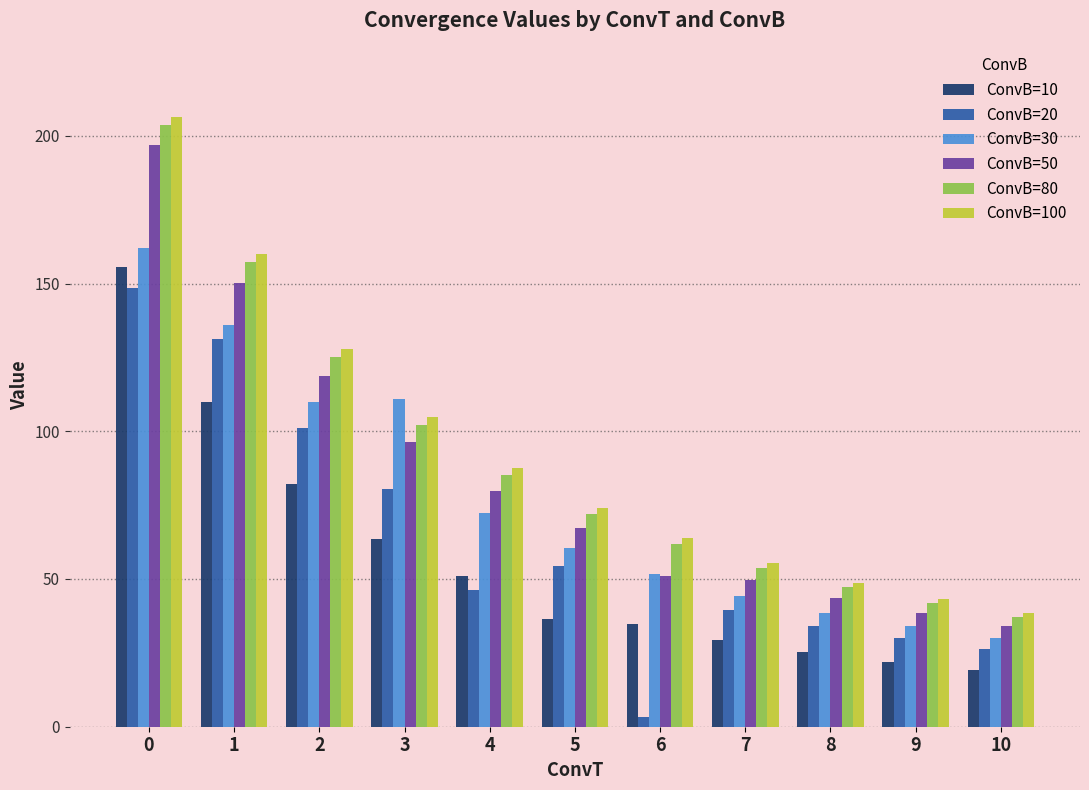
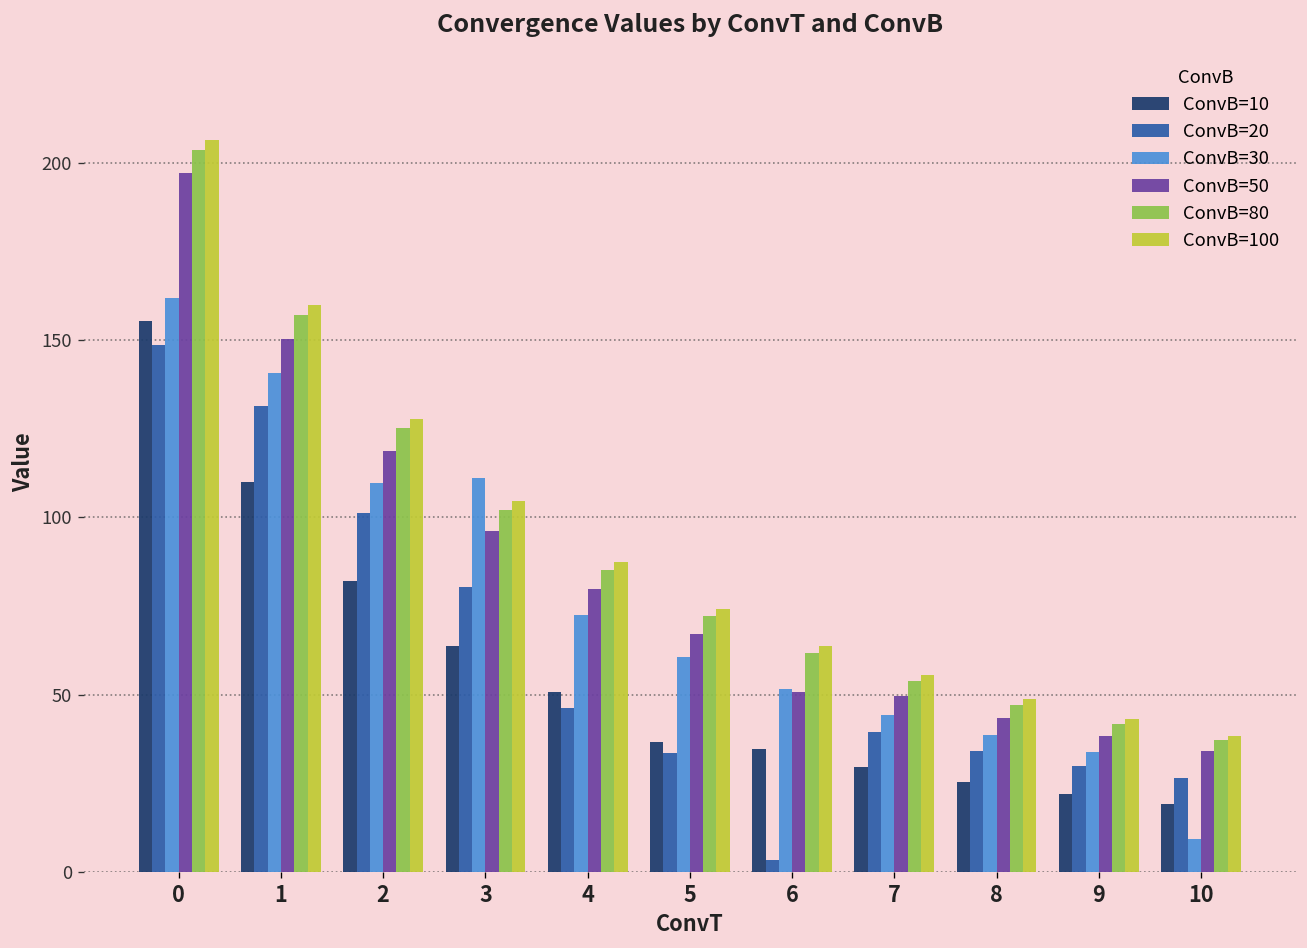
  {
    "ConvB=10": {
      "0": 155,
      "1": 110,
      "2": 82,
      "3": 64,
      "4": 51,
      "5": 37,
      "6": 35,
      "7": 29,
      "8": 25,
      "9": 22,
      "10": 19
    },
    "ConvB=20": {
      "0": 149,
      "1": 131,
      "2": 101,
      "3": 80,
      "4": 46,
-     "5": 54,
+     "5": 33,
      "6": 3,
      "7": 39,
      "8": 34,
      "9": 30,
      "10": 26
    },
    "ConvB=30": {
      "0": 162,
-     "1": 136,
+     "1": 141,
      "2": 110,
      "3": 111,
      "4": 72,
      "5": 61,
      "6": 52,
      "7": 44,
      "8": 39,
      "9": 34,
-     "10": 30
+     "10": 9
    },
    "ConvB=50": {
      "0": 197,
      "1": 150,
      "2": 119,
      "3": 96,
      "4": 80,
      "5": 67,
      "6": 51,
      "7": 50,
      "8": 43,
      "9": 38,
      "10": 34
    }
  }
